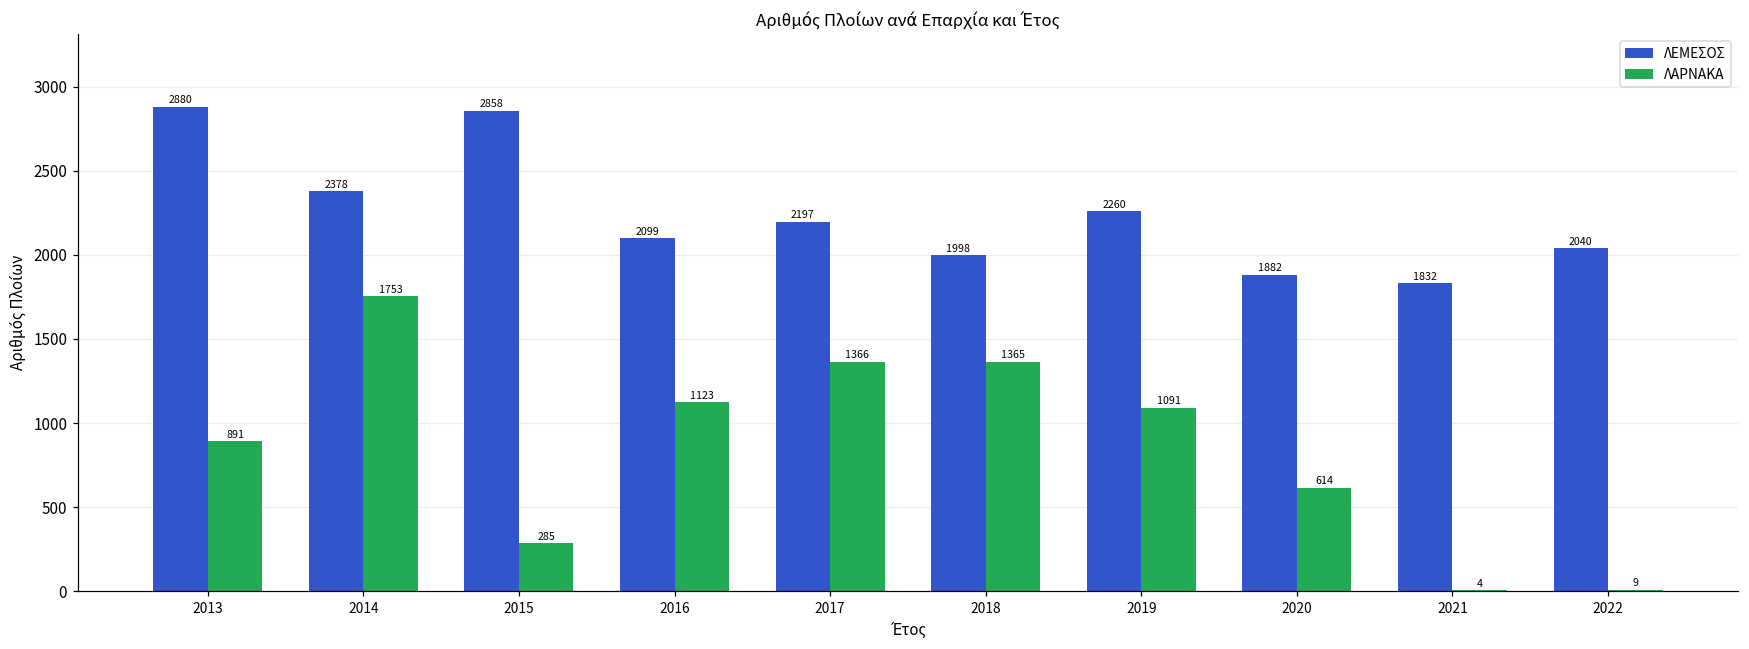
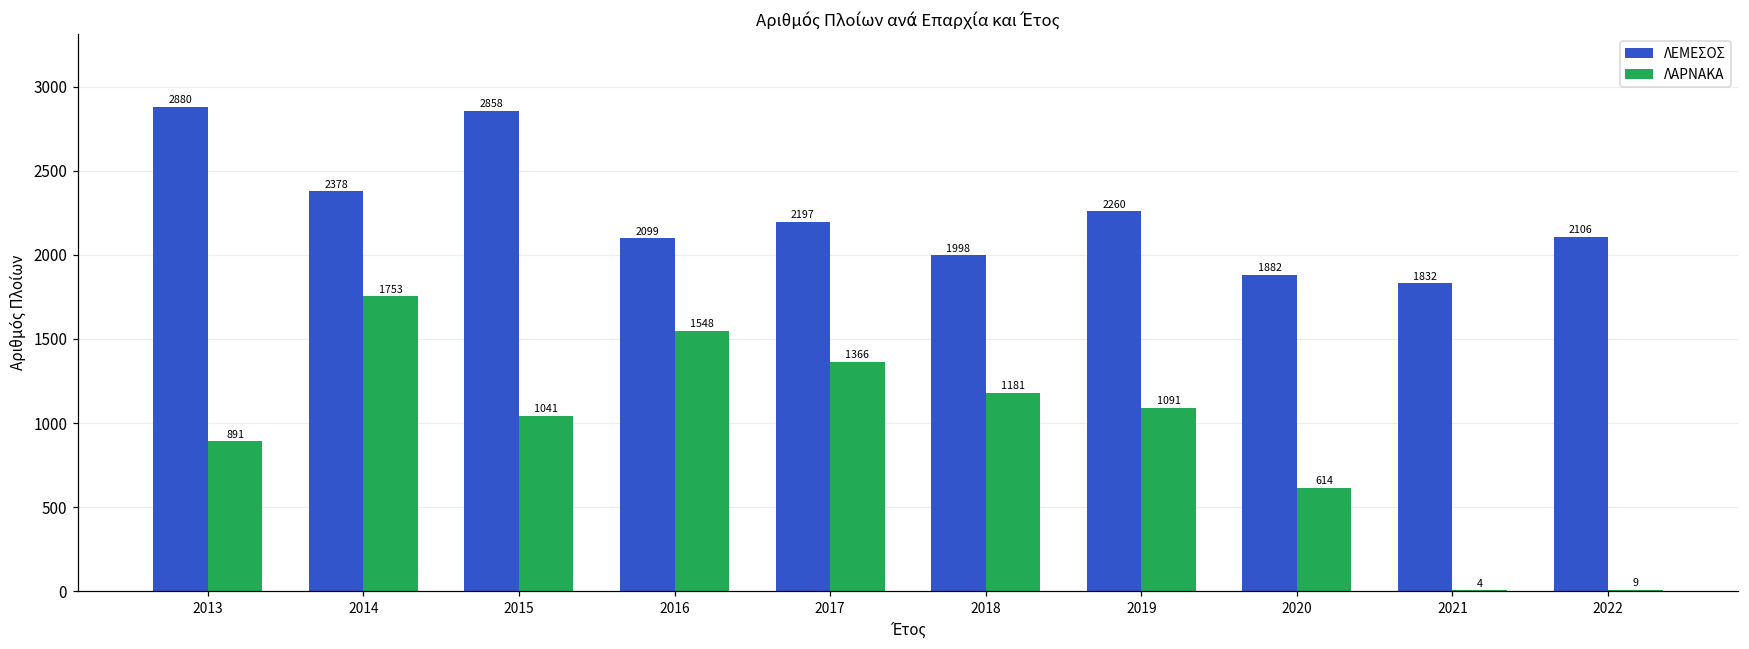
  {
    "ΛΕΜΕΣΟΣ": {
      "2013": 2880,
      "2014": 2378,
      "2015": 2858,
      "2016": 2099,
      "2017": 2197,
      "2018": 1998,
      "2019": 2260,
      "2020": 1882,
      "2021": 1832,
-     "2022": 2040
+     "2022": 2106
    },
    "ΛΑΡΝΑΚΑ": {
      "2013": 891,
      "2014": 1753,
-     "2015": 285,
-     "2016": 1123,
+     "2015": 1041,
+     "2016": 1548,
      "2017": 1366,
-     "2018": 1365,
+     "2018": 1181,
      "2019": 1091,
      "2020": 614,
      "2021": 4,
      "2022": 9
    }
  }
